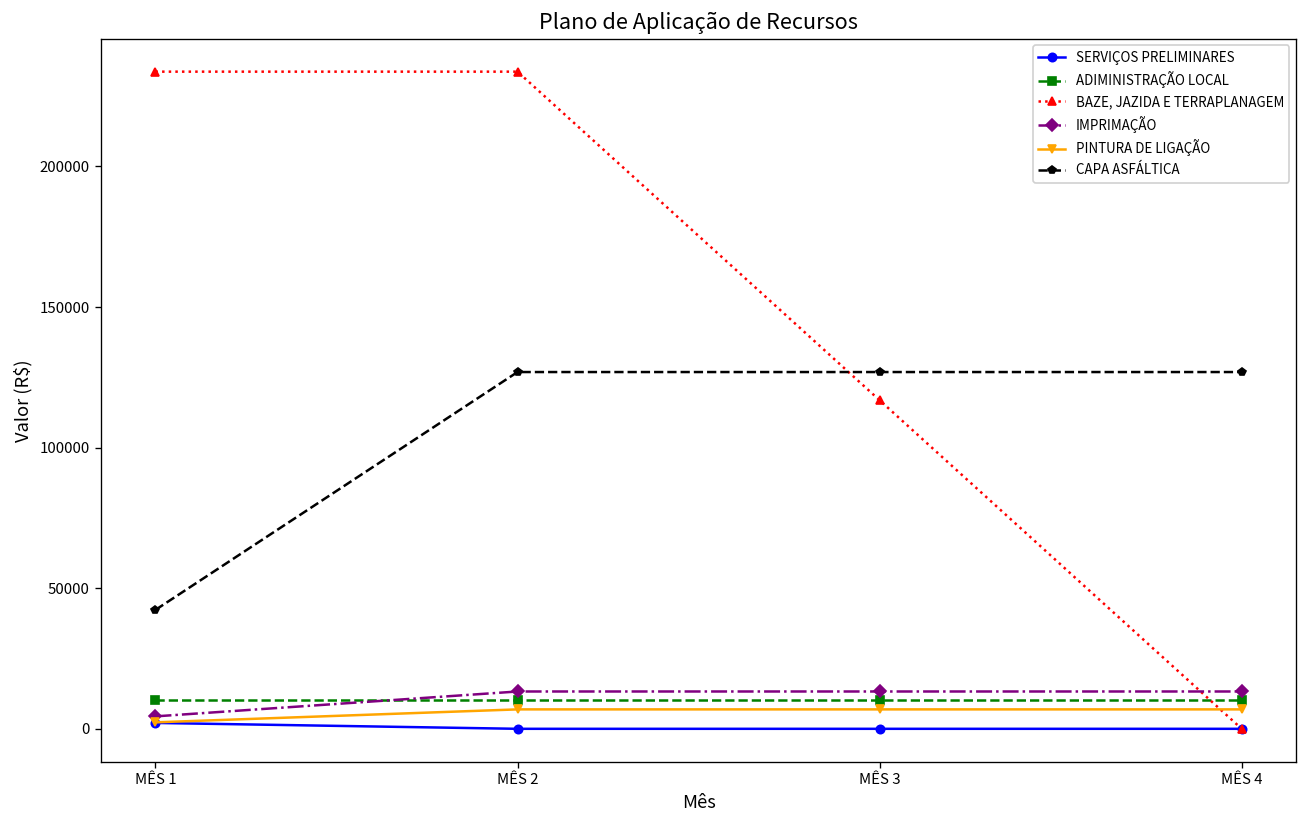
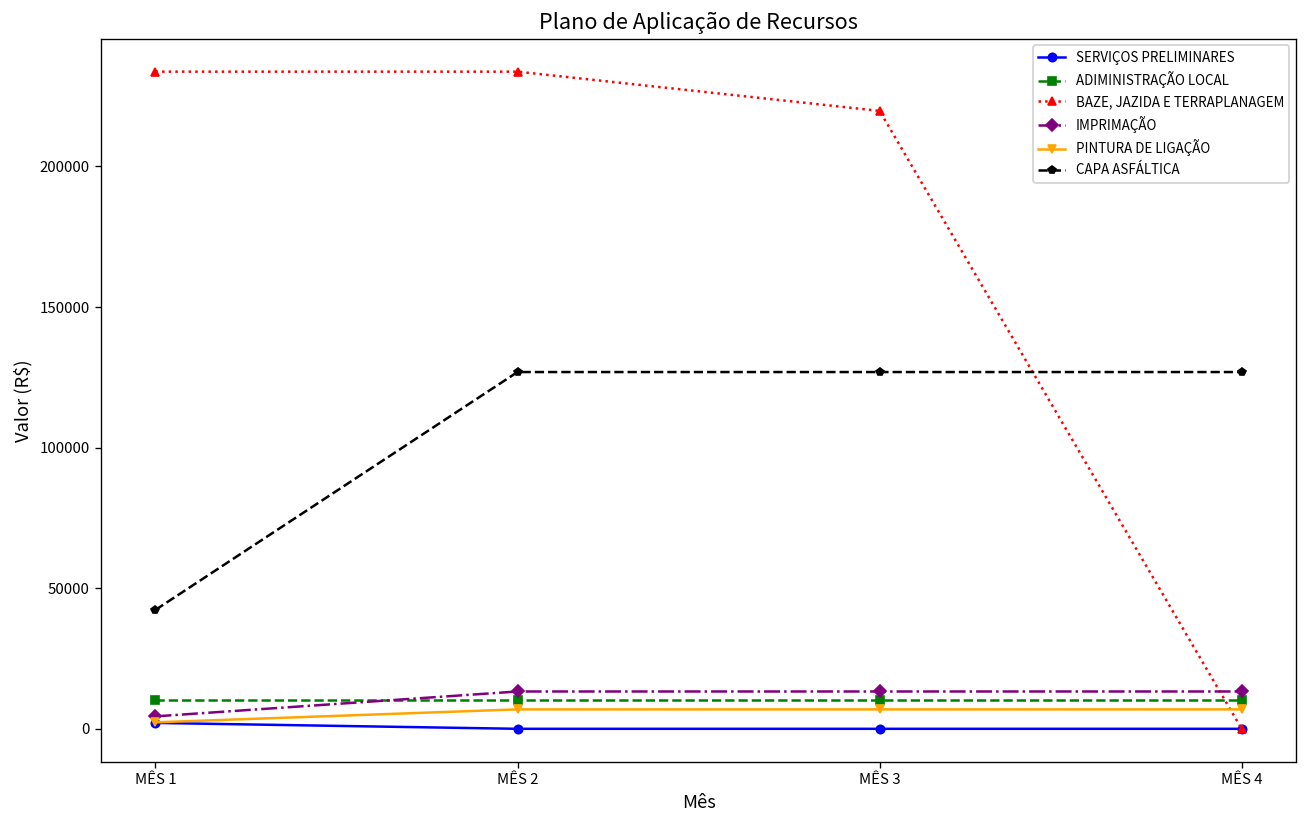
  {
    "SERVIÇOS PRELIMINARES": {
      "MÊS 2": 0,
      "MÊS 3": 0
    },
    "ADIMINISTRAÇÃO LOCAL": {
      "MÊS 1": 10000,
      "MÊS 2": 10000,
      "MÊS 3": 10000,
      "MÊS 4": 10000
    },
    "BAZE, JAZIDA E TERRAPLANAGEM": {
      "MÊS 1": 234000,
      "MÊS 2": 234000,
-     "MÊS 3": 117000
+     "MÊS 3": 220000
    },
    "IMPRIMAÇÃO": {
      "MÊS 1": 4000,
      "MÊS 2": 13000,
      "MÊS 3": 13000,
      "MÊS 4": 13000
    },
    "PINTURA DE LIGAÇÃO": {
      "MÊS 2": 7000,
      "MÊS 3": 7000,
      "MÊS 4": 7000
    },
    "CAPA ASFÁLTICA": {
      "MÊS 1": 42000,
      "MÊS 2": 127000,
      "MÊS 3": 127000,
      "MÊS 4": 127000
    }
  }
